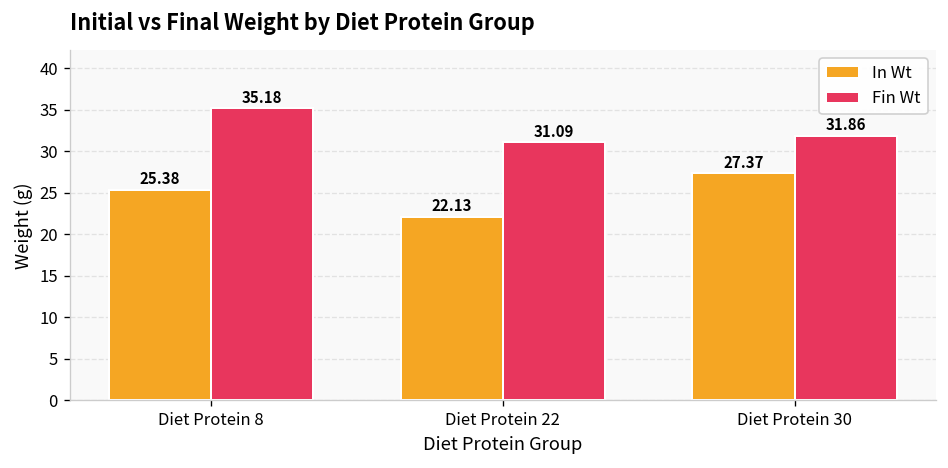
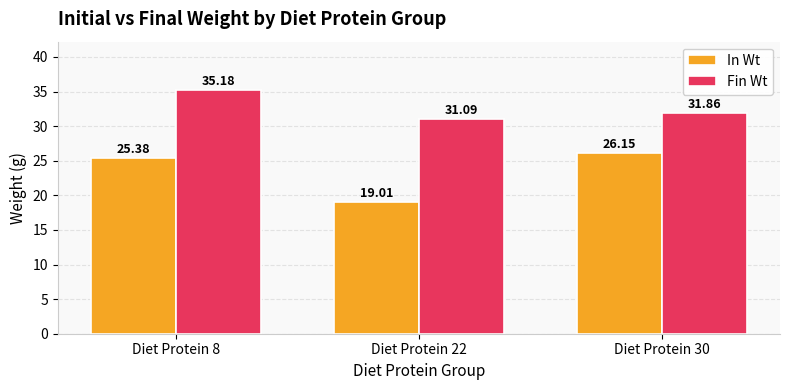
  {
    "In Wt": {
      "Diet Protein 8": 25.38,
-     "Diet Protein 22": 22.13,
-     "Diet Protein 30": 27.37
+     "Diet Protein 22": 19.01,
+     "Diet Protein 30": 26.15
    },
    "Fin Wt": {
      "Diet Protein 8": 35.18,
      "Diet Protein 22": 31.09,
      "Diet Protein 30": 31.86
    }
  }
